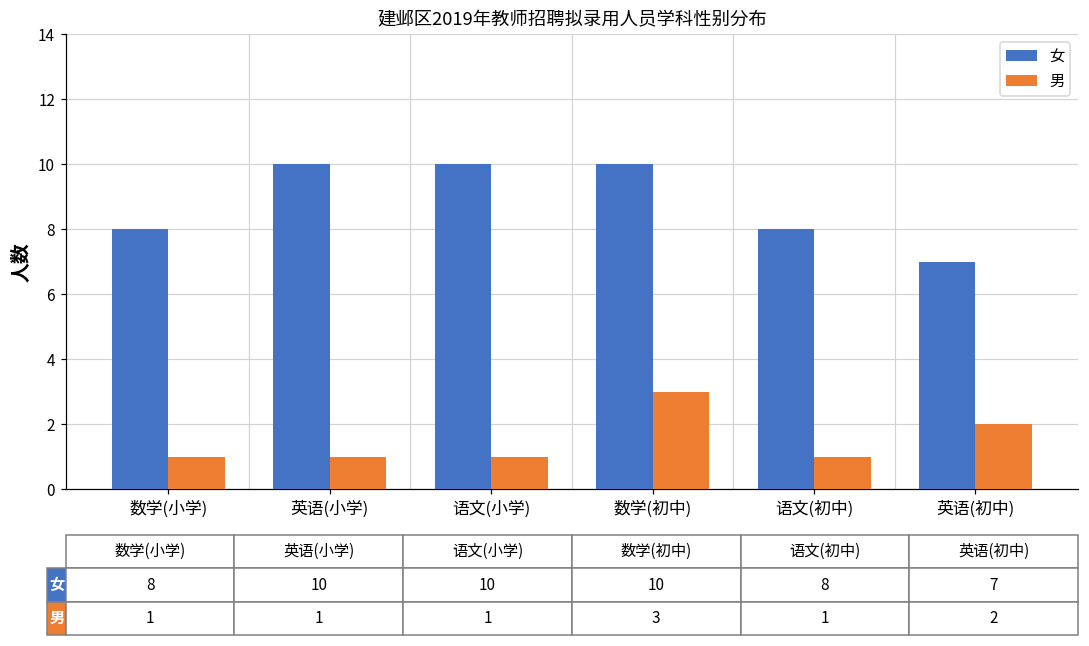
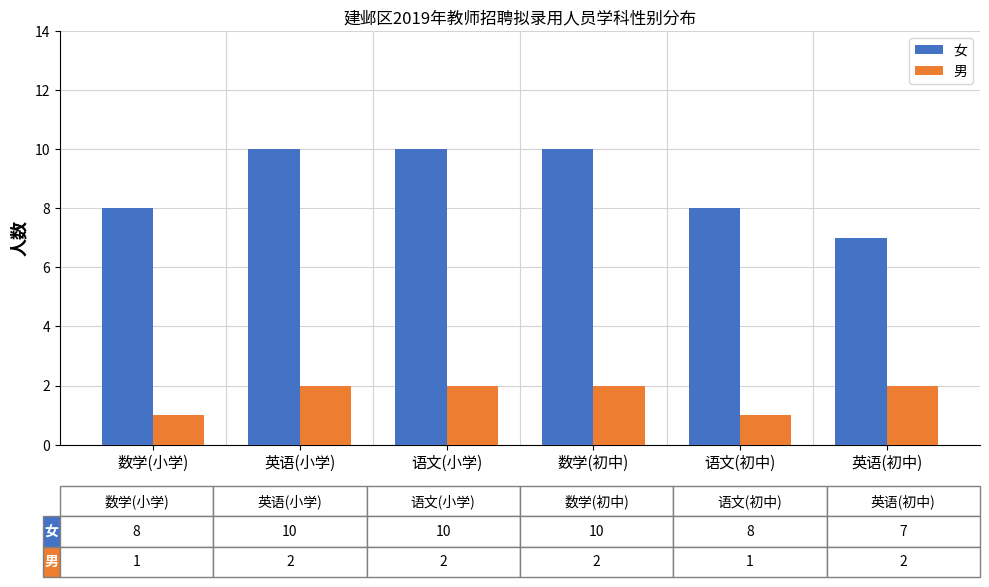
  {
    "女": {
      "数学(小学)": 8.0,
      "英语(小学)": 10.0,
      "语文(小学)": 10.0,
      "数学(初中)": 10.0,
      "语文(初中)": 8.0,
      "英语(初中)": 7.0
    },
    "男": {
-     "英语(小学)": 1,
-     "语文(小学)": 1,
-     "数学(初中)": 3
+     "英语(小学)": 2,
+     "语文(小学)": 2,
+     "数学(初中)": 2
    }
  }
